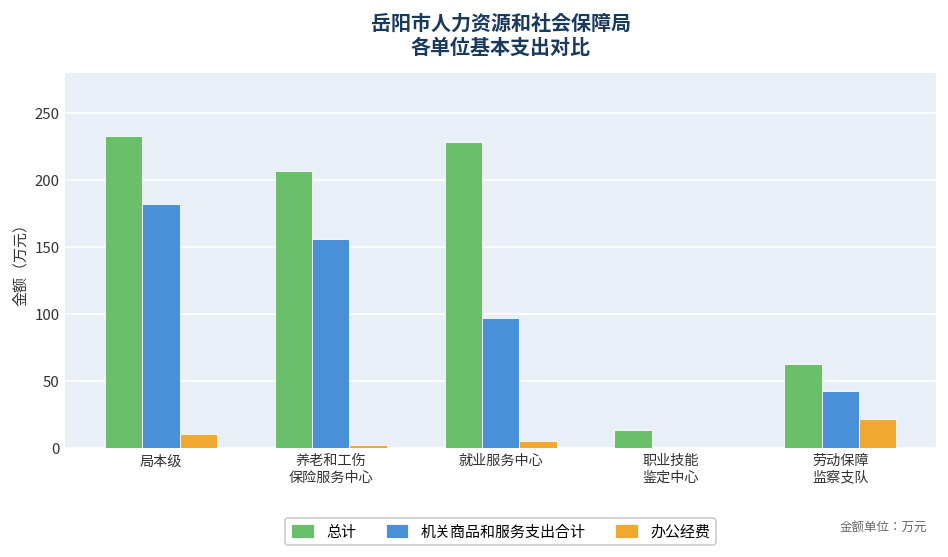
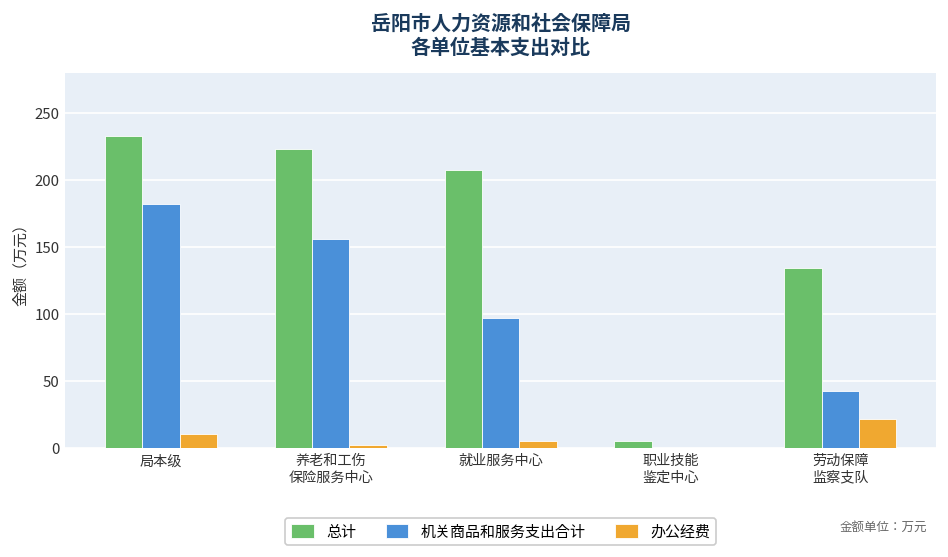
  {
    "总计": {
      "局本级": 233,
-     "养老和工伤 保险服务中心": 207,
-     "就业服务中心": 228,
-     "职业技能 鉴定中心": 13,
-     "劳动保障 监察支队": 62
+     "养老和工伤 保险服务中心": 223,
+     "就业服务中心": 208,
+     "职业技能 鉴定中心": 5,
+     "劳动保障 监察支队": 134
    },
    "机关商品和服务支出合计": {
      "局本级": 182,
      "养老和工伤 保险服务中心": 156,
      "就业服务中心": 97,
      "职业技能 鉴定中心": 0,
      "劳动保障 监察支队": 42
    },
    "办公经费": {
      "局本级": 10,
      "就业服务中心": 5,
      "职业技能 鉴定中心": 0,
      "劳动保障 监察支队": 21
    }
  }
